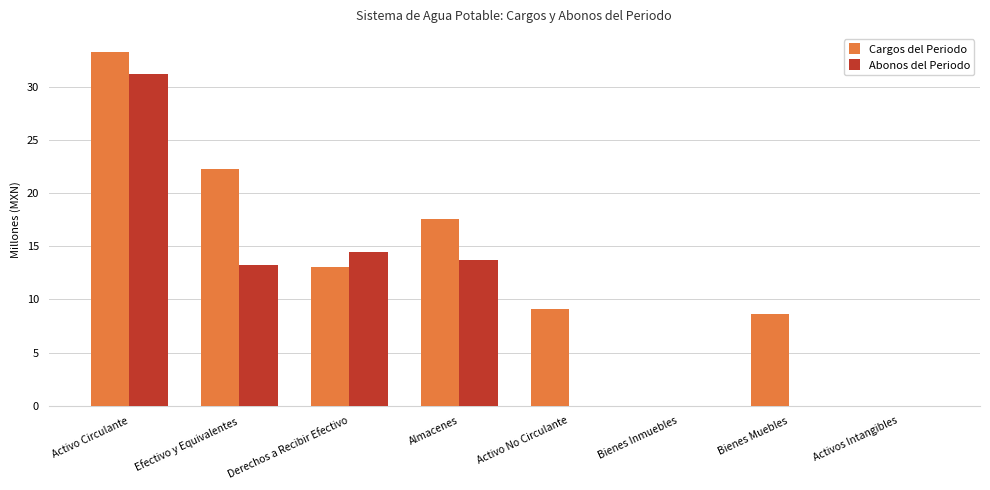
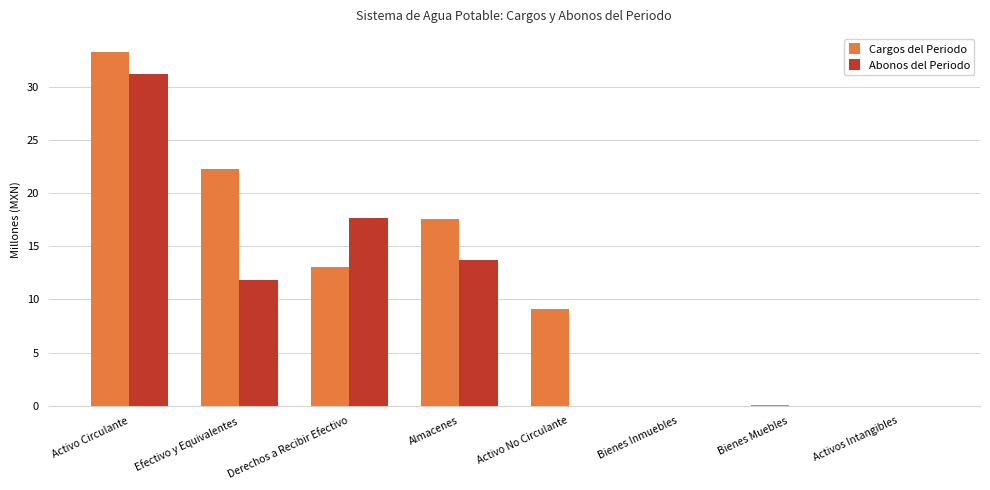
  {
    "Cargos del Periodo": {
      "Activo Circulante": 33.3,
      "Efectivo y Equivalentes": 22.3,
      "Derechos a Recibir Efectivo": 13.0,
      "Almacenes": 17.6,
      "Activo No Circulante": 9.1,
      "Bienes Inmuebles": 0.0,
-     "Bienes Muebles": 8.6,
+     "Bienes Muebles": 0.1,
      "Activos Intangibles": 0.0
    },
    "Abonos del Periodo": {
      "Activo Circulante": 31.3,
-     "Efectivo y Equivalentes": 13.3,
-     "Derechos a Recibir Efectivo": 14.5,
+     "Efectivo y Equivalentes": 11.8,
+     "Derechos a Recibir Efectivo": 17.7,
      "Almacenes": 13.8,
      "Bienes Inmuebles": 0.0,
      "Activos Intangibles": 0.0
    }
  }
